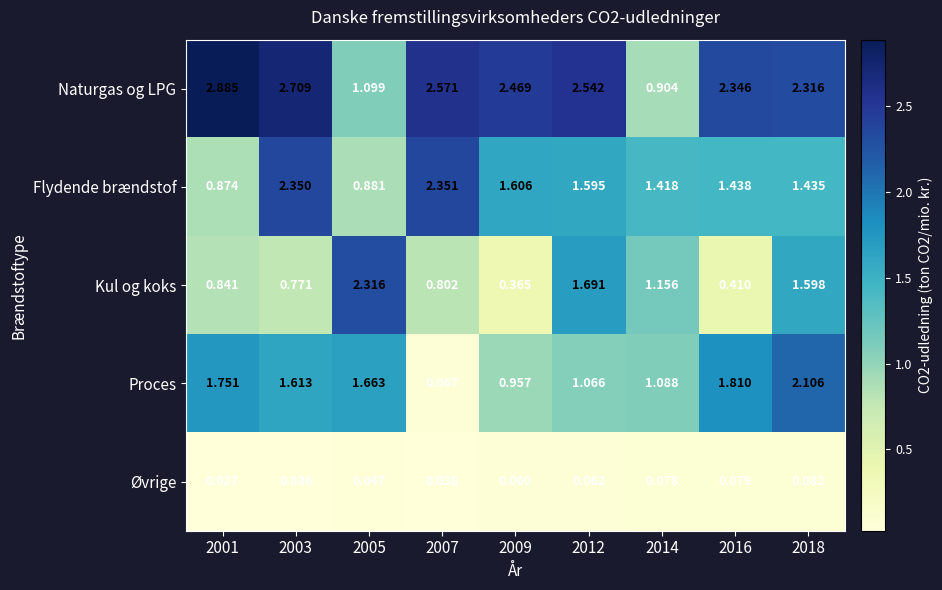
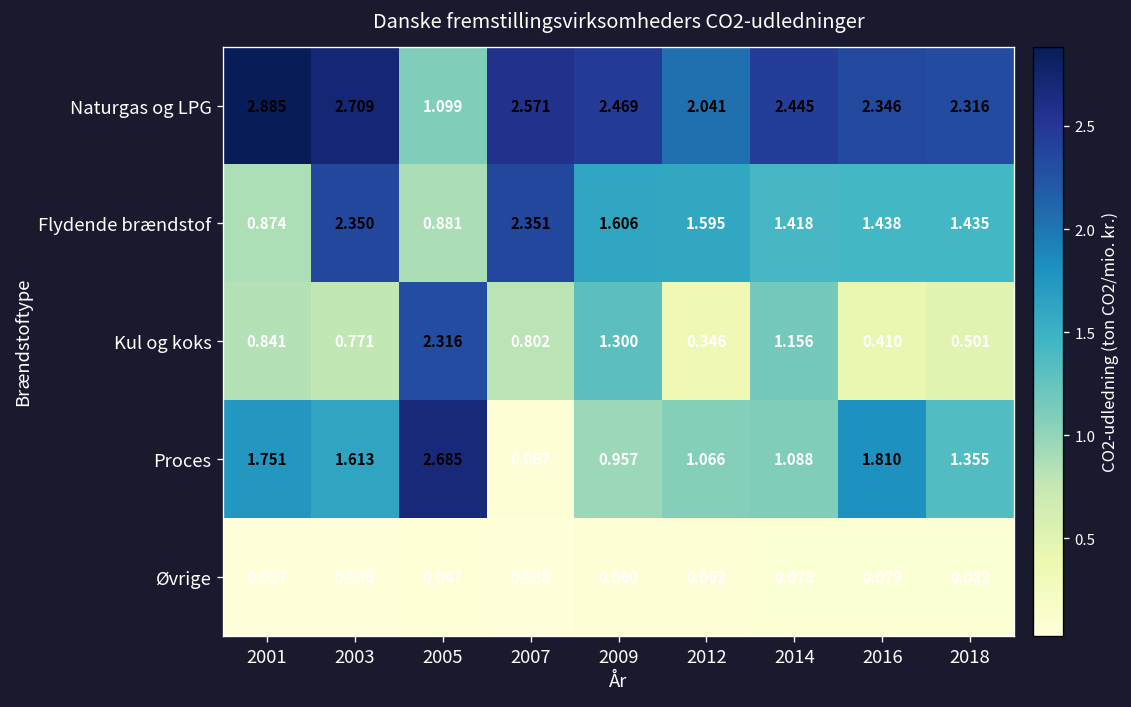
  {
    "Naturgas og LPG": {
      "2001": 2.885,
      "2003": 2.709,
      "2005": 1.099,
      "2007": 2.571,
      "2009": 2.469,
-     "2012": 2.542,
-     "2014": 0.904,
+     "2012": 2.041,
+     "2014": 2.445,
      "2016": 2.346,
      "2018": 2.316
    },
    "Flydende brændstof": {
      "2001": 0.874,
      "2003": 2.350,
      "2005": 0.881,
      "2007": 2.351,
      "2009": 1.606,
      "2012": 1.595,
      "2014": 1.418,
      "2016": 1.438,
      "2018": 1.435
    },
    "Kul og koks": {
      "2001": 0.841,
      "2003": 0.771,
      "2005": 2.316,
      "2007": 0.802,
-     "2009": 0.365,
-     "2012": 1.691,
+     "2009": 1.300,
+     "2012": 0.346,
      "2014": 1.156,
      "2016": 0.410,
-     "2018": 1.598
+     "2018": 0.501
    },
    "Proces": {
      "2001": 1.751,
      "2003": 1.613,
-     "2005": 1.663,
+     "2005": 2.685,
      "2009": 0.957,
      "2012": 1.066,
      "2014": 1.088,
      "2016": 1.810,
-     "2018": 2.106
+     "2018": 1.355
    }
  }
